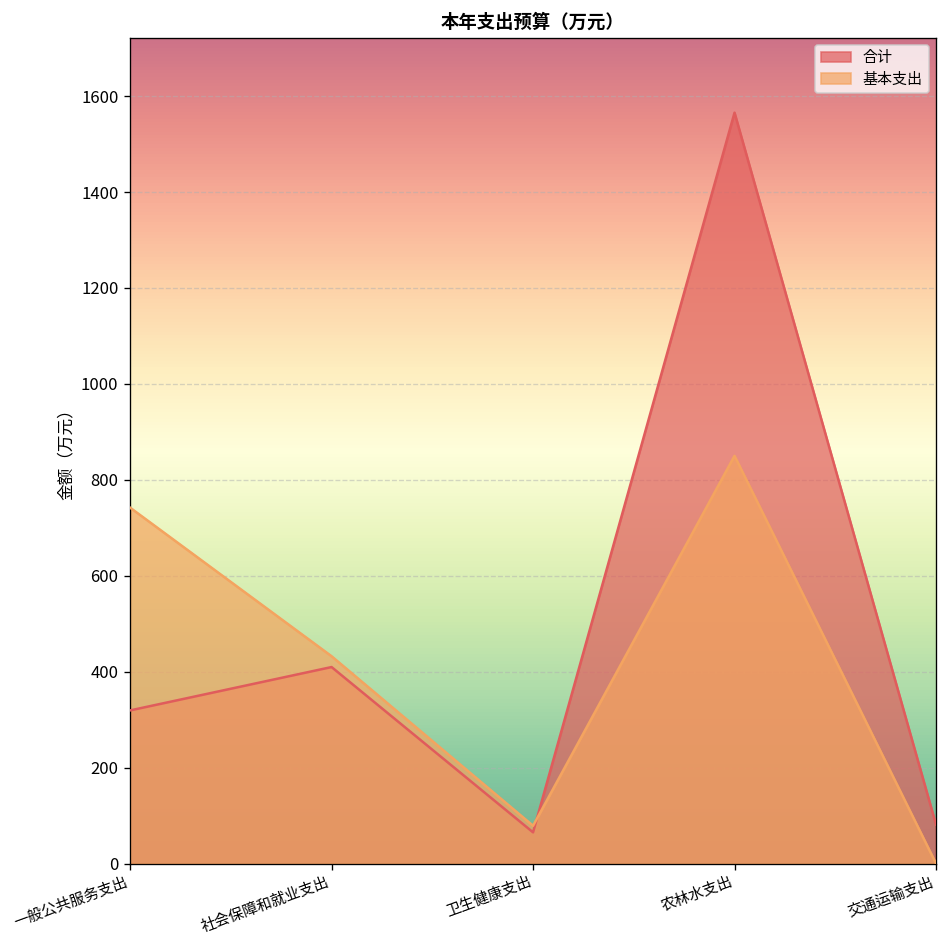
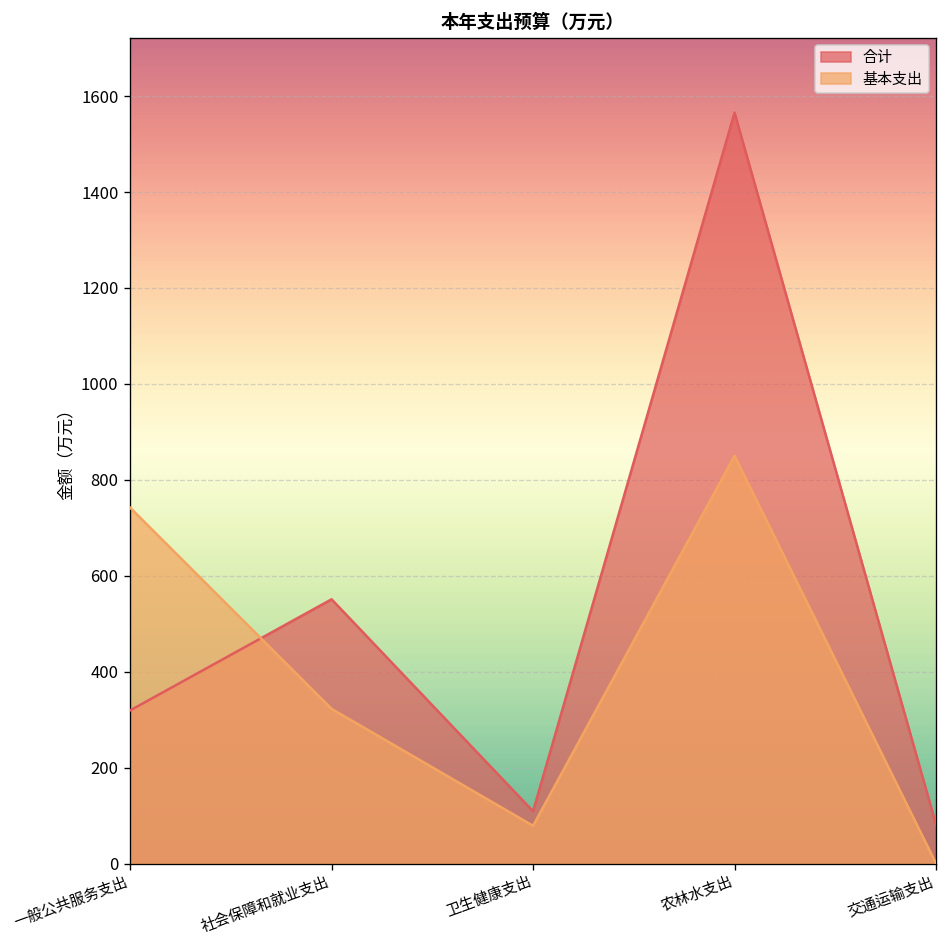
  {
    "合计": {
      "一般公共服务支出": 320,
-     "社会保障和就业支出": 410,
-     "卫生健康支出": 60,
+     "社会保障和就业支出": 550,
+     "卫生健康支出": 110,
      "农林水支出": 1570,
      "交通运输支出": 80
    },
    "基本支出": {
      "一般公共服务支出": 740,
-     "社会保障和就业支出": 430,
+     "社会保障和就业支出": 320,
      "卫生健康支出": 80,
      "农林水支出": 850,
      "交通运输支出": 0
    }
  }
